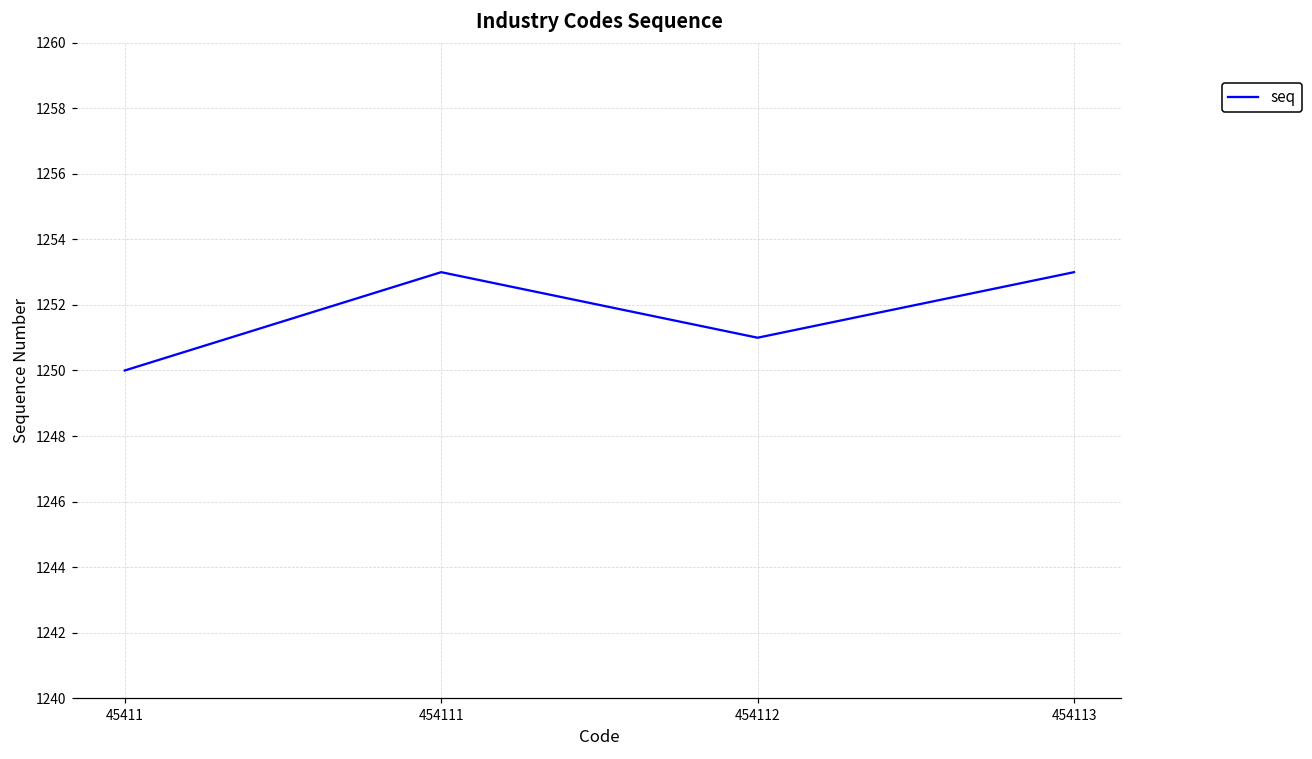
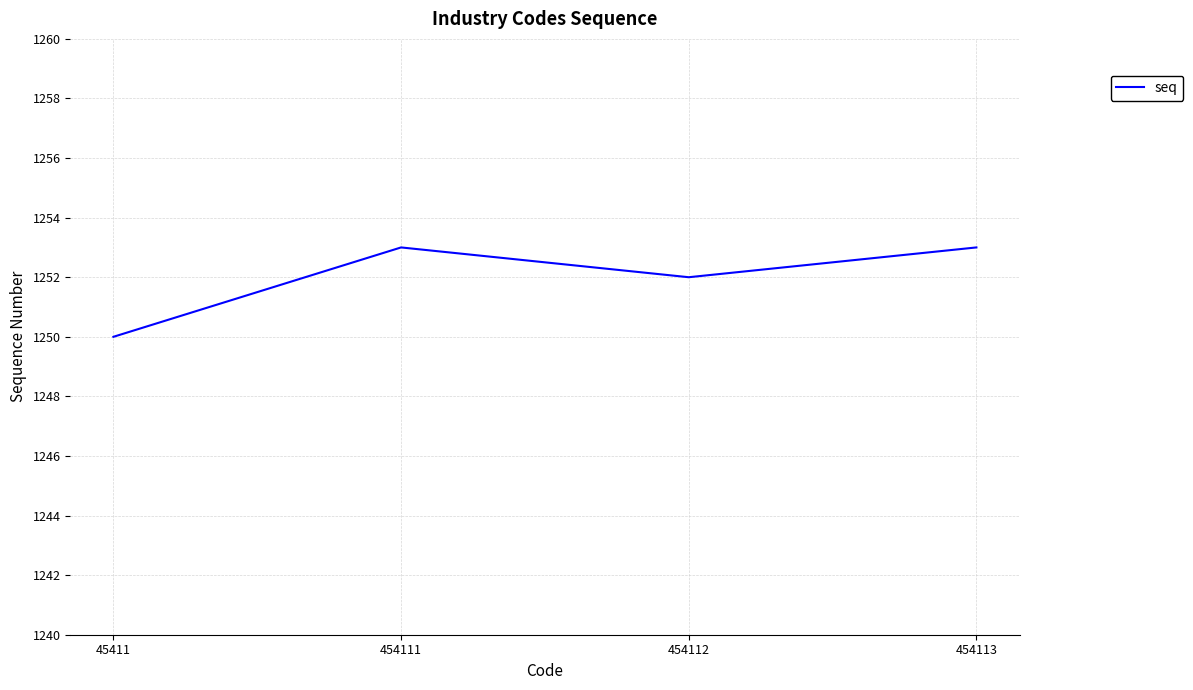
  {
    "45411": 1250,
    "454111": 1253,
-   "454112": 1251,
+   "454112": 1252,
    "454113": 1253
  }
